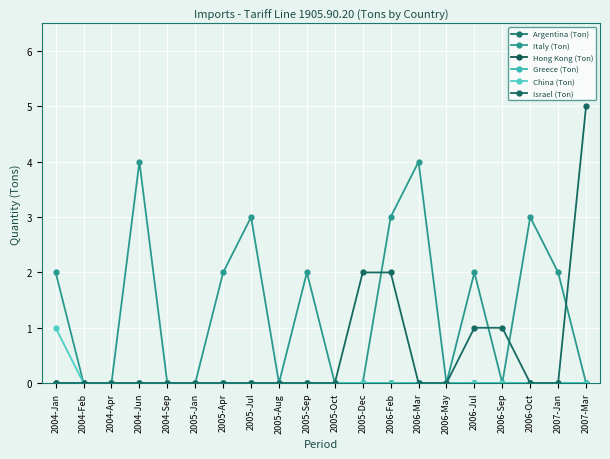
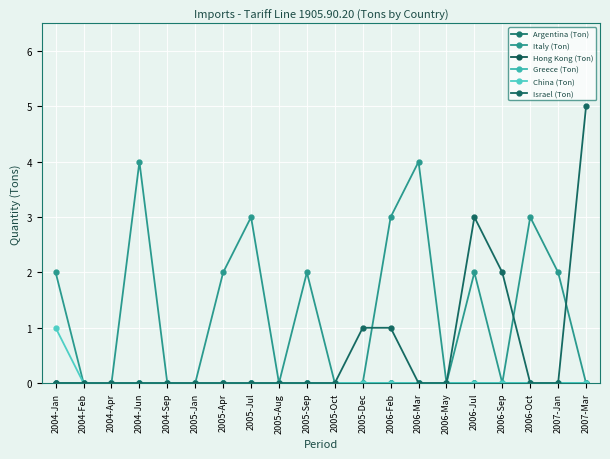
  {
    "Israel (Ton)": {
-     "2005-Dec": 2,
-     "2006-Feb": 2,
-     "2006-Jul": 1,
-     "2006-Sep": 1,
+     "2005-Dec": 1,
+     "2006-Feb": 1,
+     "2006-Jul": 3,
+     "2006-Sep": 2,
      "2007-Mar": 5
    }
  }
